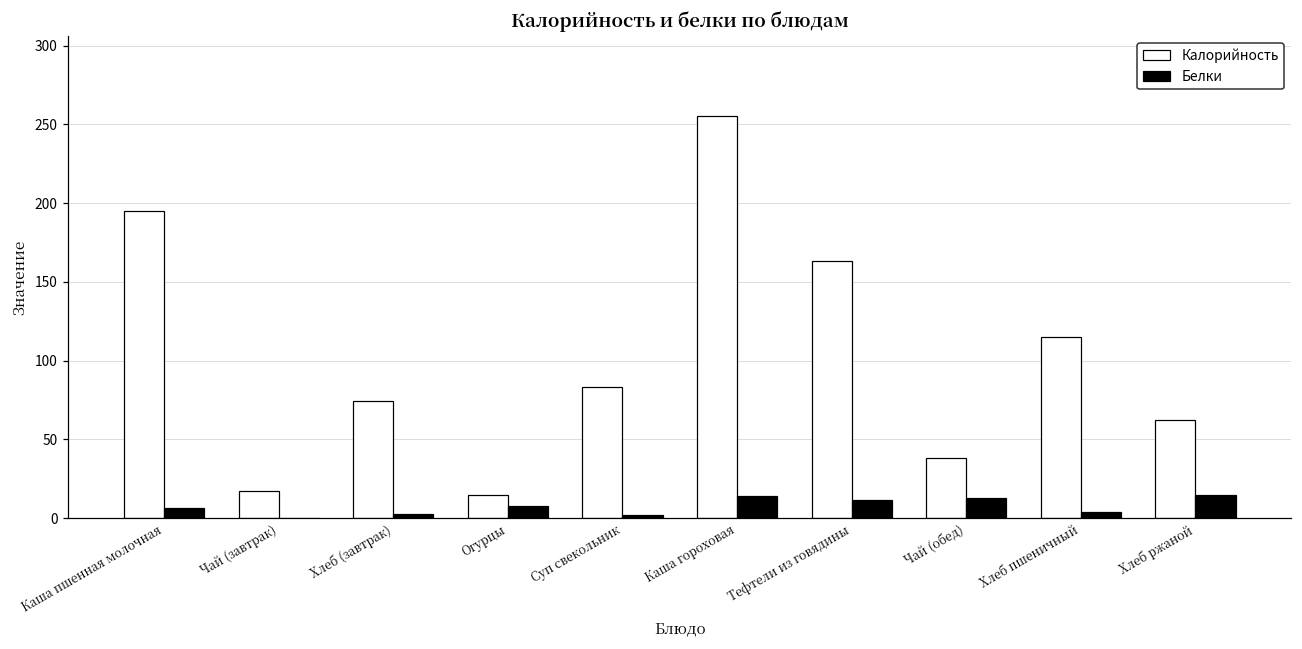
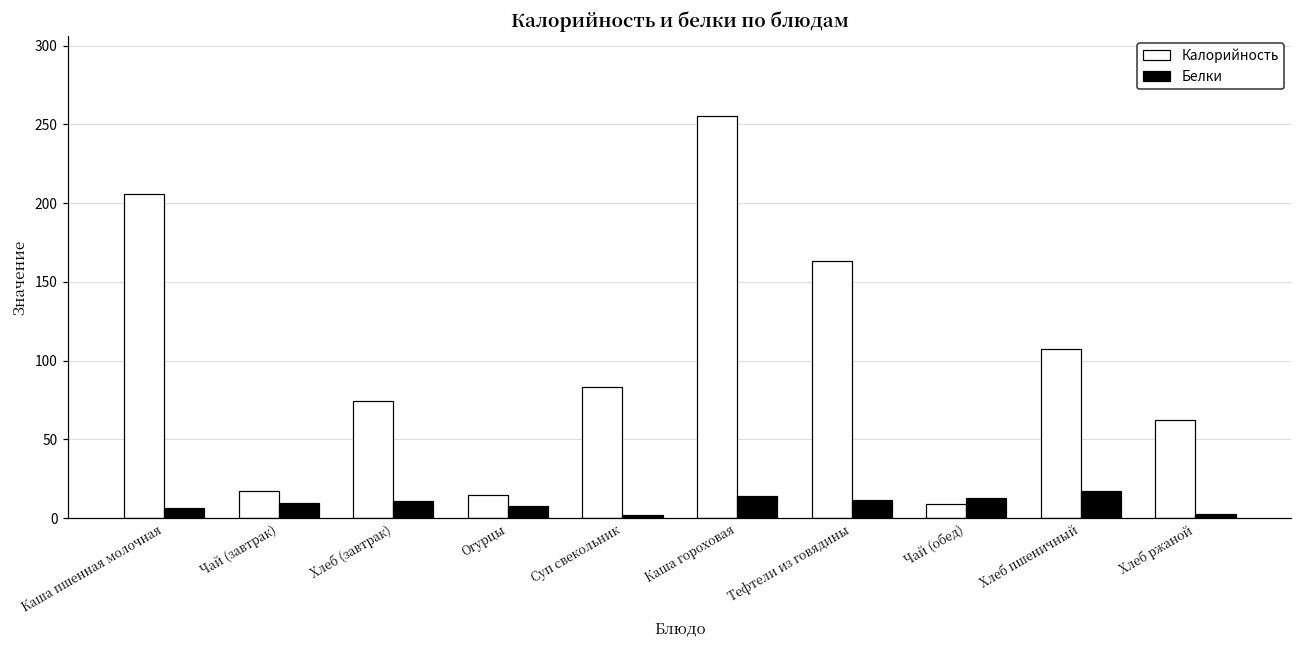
  {
    "Калорийность": {
-     "Каша пшенная молочная": 195,
+     "Каша пшенная молочная": 206,
      "Чай (завтрак)": 17,
      "Хлеб (завтрак)": 74,
      "Огурцы": 15,
      "Суп свекольник": 83,
      "Каша гороховая": 255,
      "Тефтели из говядины": 163,
-     "Чай (обед)": 38,
-     "Хлеб пшеничный": 115,
+     "Чай (обед)": 9,
+     "Хлеб пшеничный": 107,
      "Хлеб ржаной": 62
    },
    "Белки": {
      "Каша пшенная молочная": 7,
-     "Чай (завтрак)": 0,
-     "Хлеб (завтрак)": 2,
+     "Чай (завтрак)": 9,
+     "Хлеб (завтрак)": 11,
      "Огурцы": 7,
      "Суп свекольник": 2,
      "Каша гороховая": 14,
      "Тефтели из говядины": 11,
      "Чай (обед)": 13,
-     "Хлеб пшеничный": 4,
-     "Хлеб ржаной": 15
+     "Хлеб пшеничный": 17,
+     "Хлеб ржаной": 3
    }
  }
